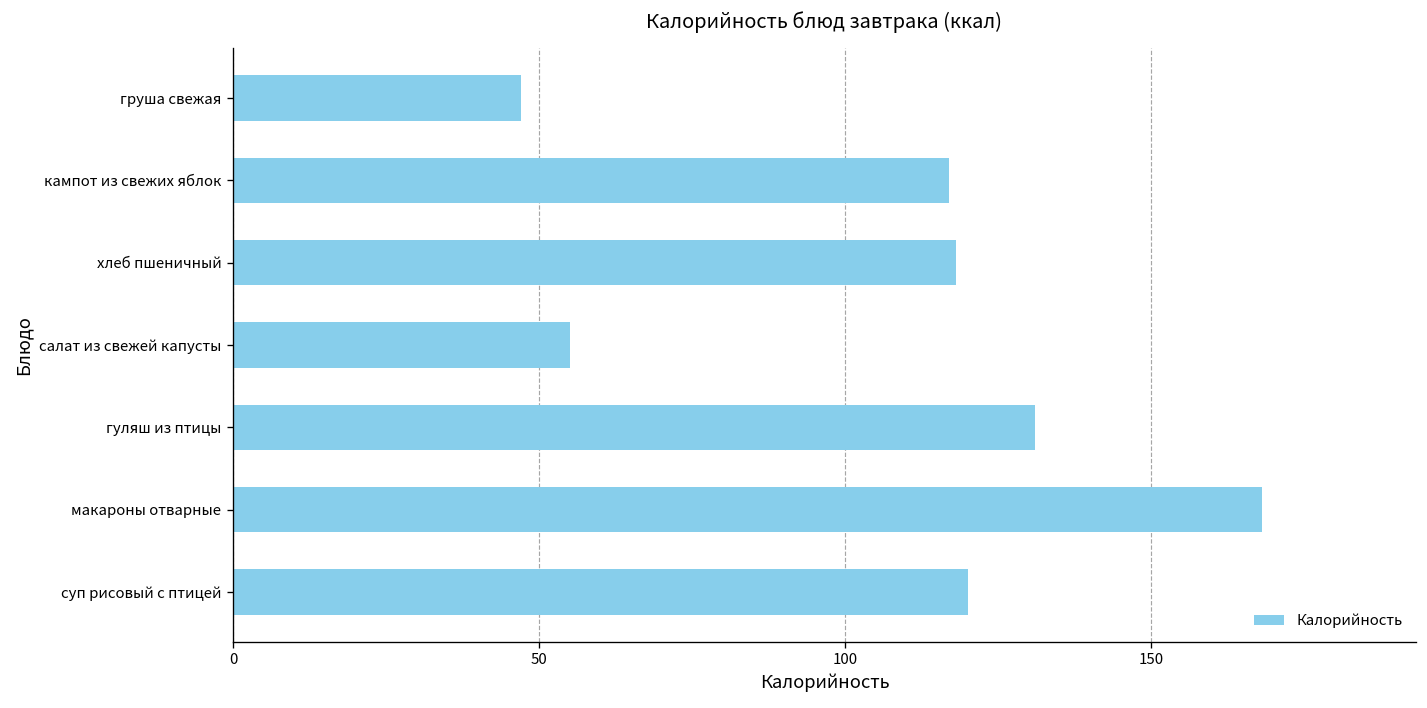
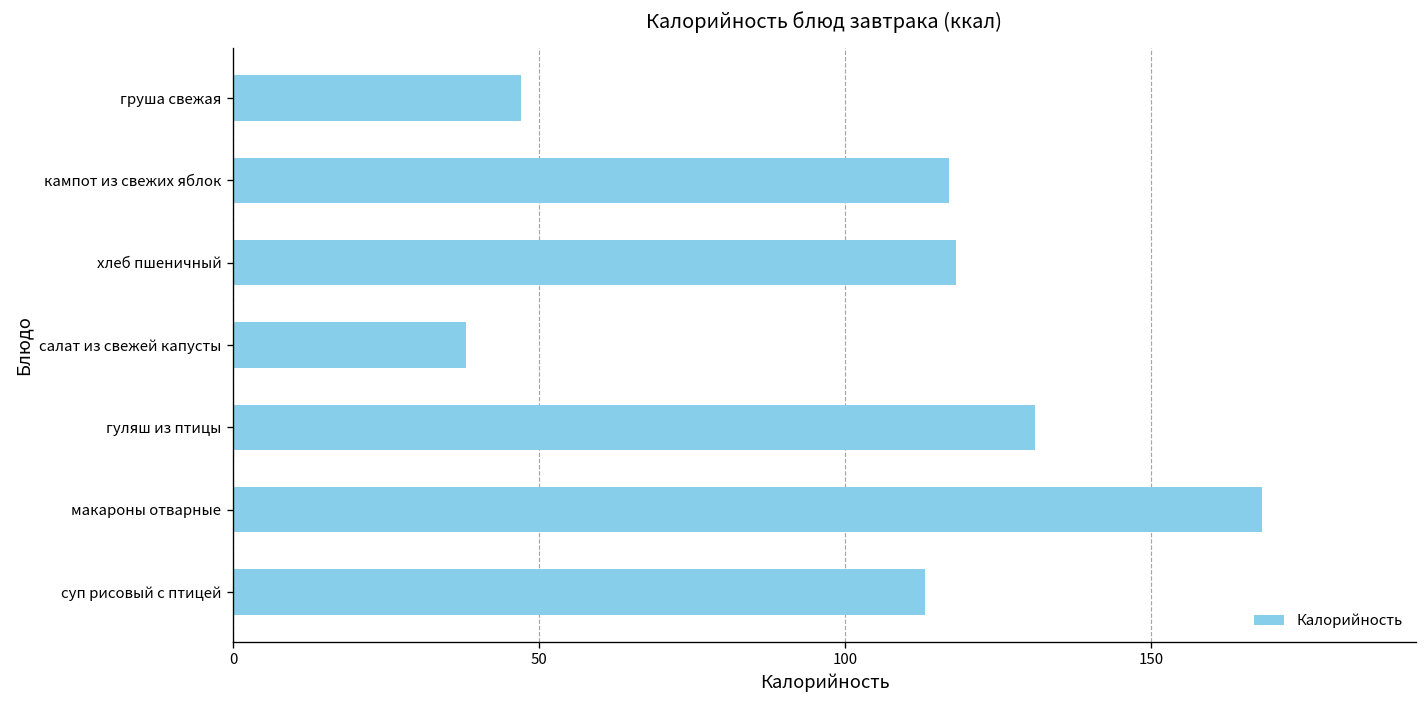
  {
    "груша свежая": 47,
    "кампот из свежих яблок": 117,
    "хлеб пшеничный": 118,
-   "салат из свежей капусты": 55,
+   "салат из свежей капусты": 38,
    "гуляш из птицы": 131,
    "макароны отварные": 168,
-   "суп рисовый с птицей": 120
+   "суп рисовый с птицей": 113
  }
